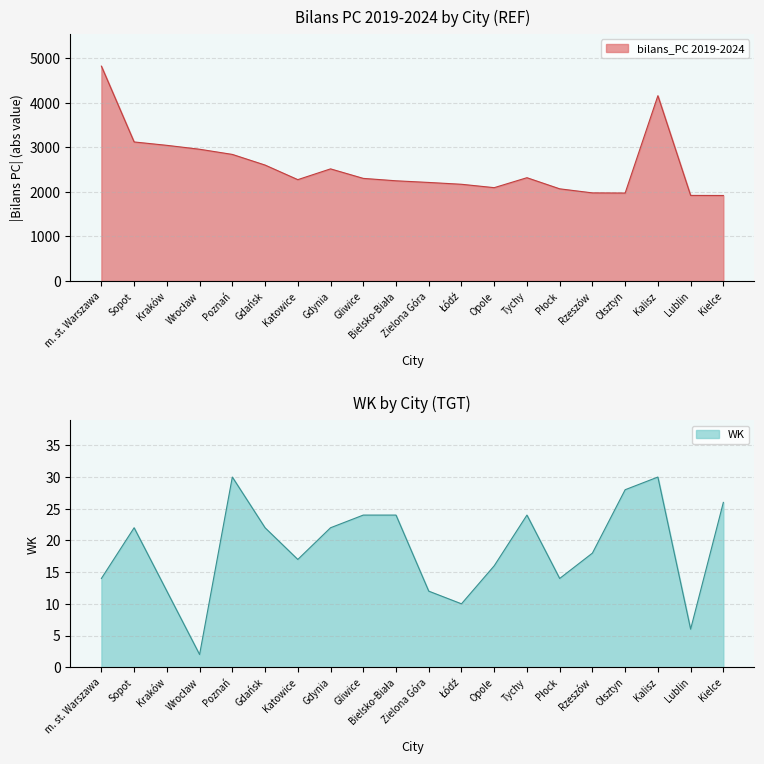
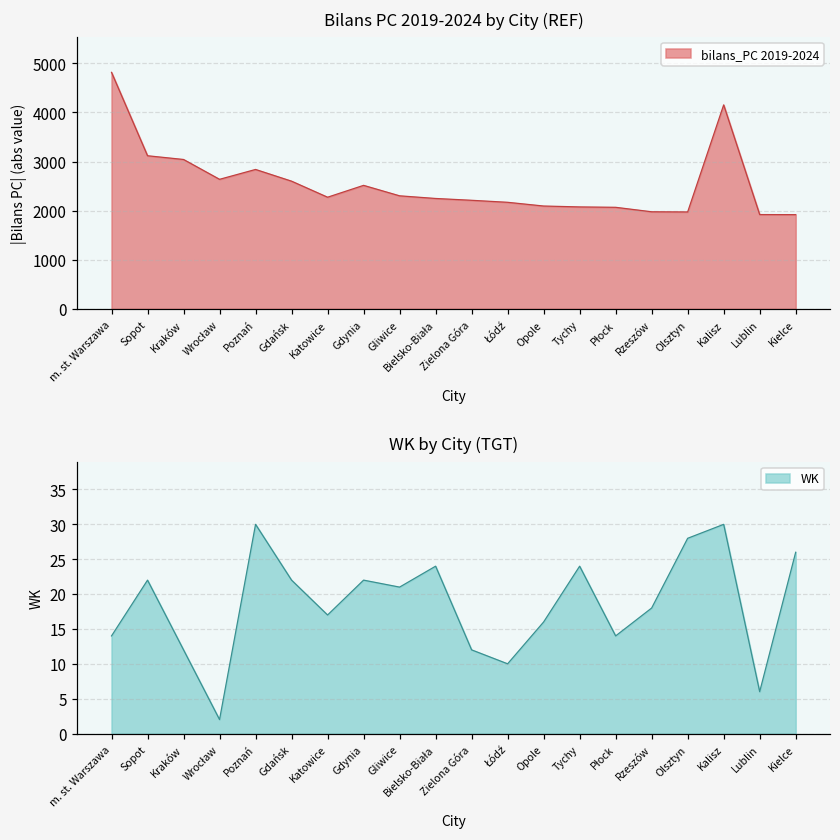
  {
    "Bilans PC 2019-2024 by City (REF)": {
      "m. st. Warszawa": 4800,
      "Sopot": 3100,
      "Kraków": 3000,
-     "Wrocław": 3000,
+     "Wrocław": 2600,
      "Poznań": 2800,
      "Gdańsk": 2600,
      "Katowice": 2300,
      "Gdynia": 2500,
      "Gliwice": 2300,
      "Bielsko-Biała": 2200,
      "Zielona Góra": 2200,
      "Łódź": 2200,
      "Opole": 2100,
-     "Tychy": 2300,
+     "Tychy": 2100,
      "Płock": 2100,
      "Rzeszów": 2000,
      "Olsztyn": 2000,
      "Kalisz": 4200,
      "Lublin": 1900,
      "Kielce": 1900
    },
    "WK by City (TGT)": {
      "m. st. Warszawa": 14,
      "Sopot": 22,
      "Kraków": 12,
      "Wrocław": 2,
      "Poznań": 30,
      "Gdańsk": 22,
      "Katowice": 17,
      "Gdynia": 22,
-     "Gliwice": 24,
+     "Gliwice": 21,
      "Bielsko-Biała": 24,
      "Zielona Góra": 12,
      "Łódź": 10,
      "Opole": 16,
      "Tychy": 24,
      "Płock": 14,
      "Rzeszów": 18,
      "Olsztyn": 28,
      "Kalisz": 30,
      "Lublin": 6,
      "Kielce": 26
    }
  }
